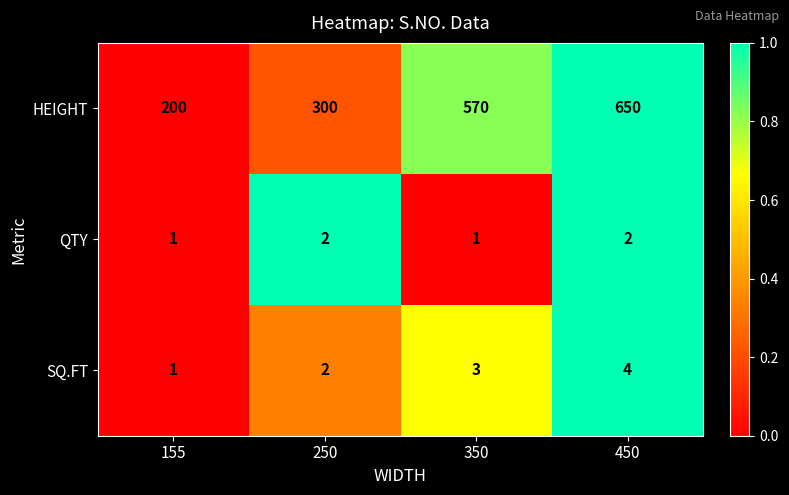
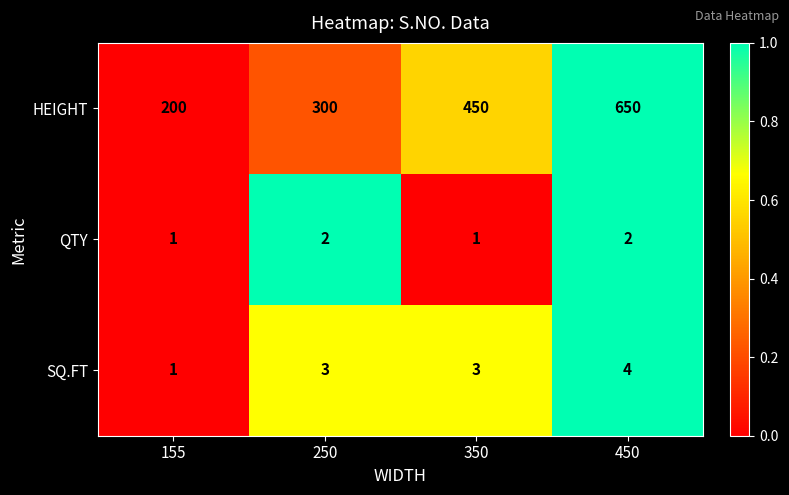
  {
    "HEIGHT": {
      "155": 200,
      "250": 300,
-     "350": 570,
+     "350": 450,
      "450": 650
    },
    "QTY": {
      "155": 1,
      "250": 2,
      "350": 1,
      "450": 2
    },
    "SQ.FT": {
      "155": 1,
-     "250": 2,
+     "250": 3,
      "350": 3,
      "450": 4
    }
  }
